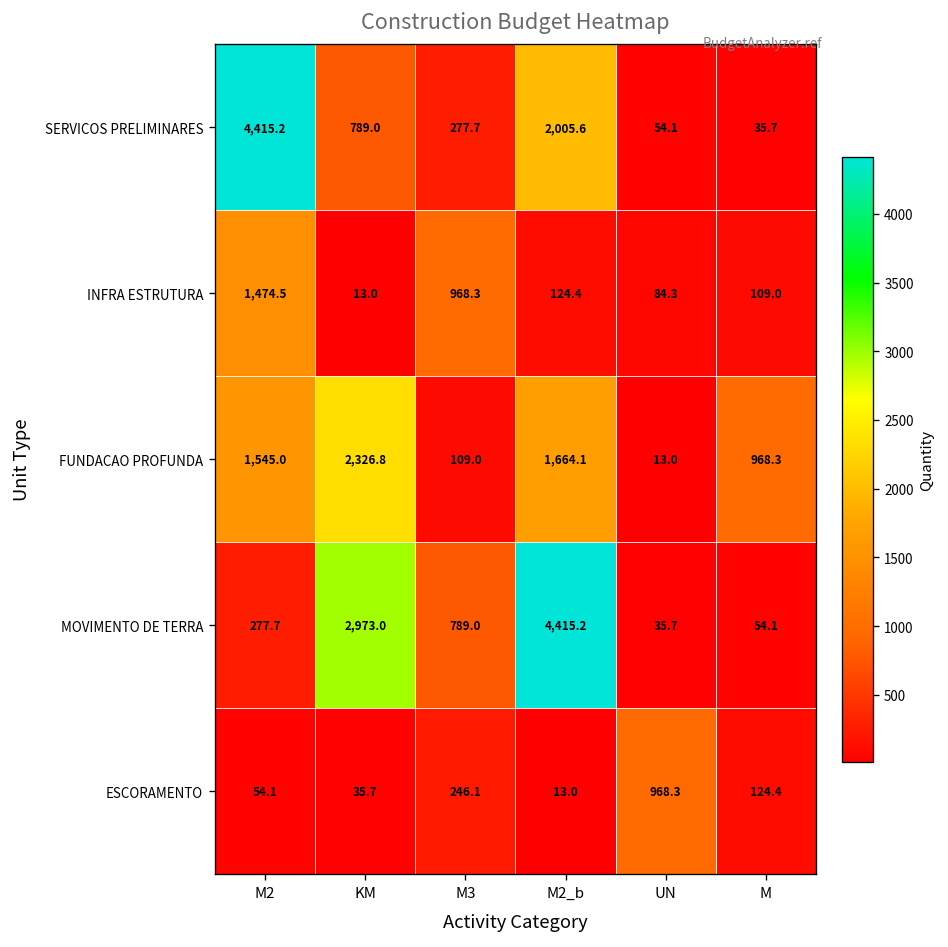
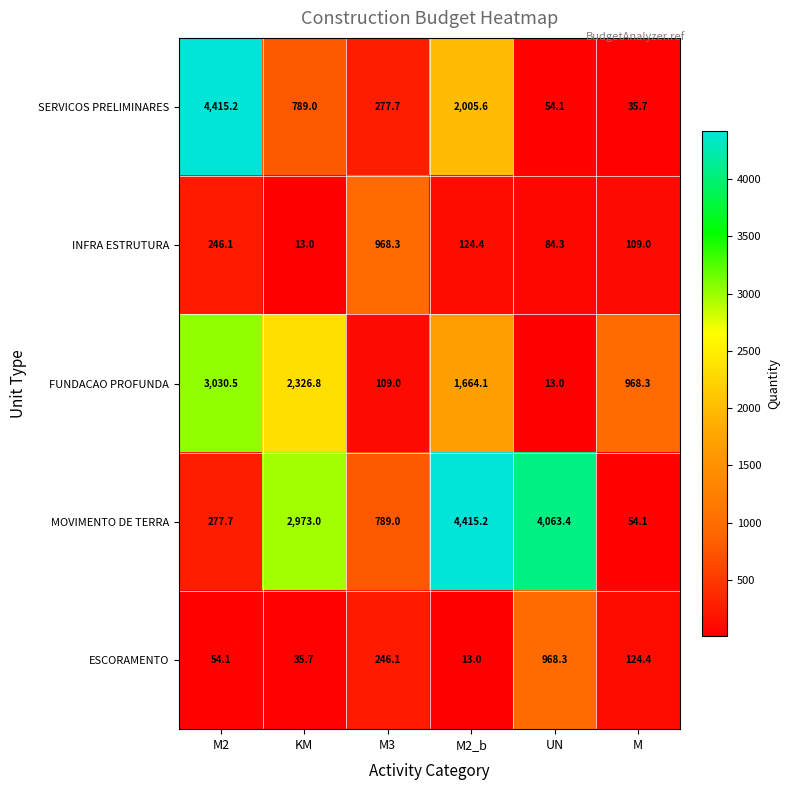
  {
    "SERVICOS PRELIMINARES": {
      "M2": "4,415.2",
      "KM": "789.0",
      "M3": "277.7",
      "M2_b": "2,005.6",
      "UN": "54.1",
      "M": "35.7"
    },
    "INFRA ESTRUTURA": {
-     "M2": "1,474.5",
+     "M2": "246.1",
      "KM": "13.0",
      "M3": "968.3",
      "M2_b": "124.4",
      "UN": "84.3",
      "M": "109.0"
    },
    "FUNDACAO PROFUNDA": {
-     "M2": "1,545.0",
+     "M2": "3,030.5",
      "KM": "2,326.8",
      "M3": "109.0",
      "M2_b": "1,664.1",
      "UN": "13.0",
      "M": "968.3"
    },
    "MOVIMENTO DE TERRA": {
      "M2": "277.7",
      "KM": "2,973.0",
      "M3": "789.0",
      "M2_b": "4,415.2",
-     "UN": "35.7",
+     "UN": "4,063.4",
      "M": "54.1"
    },
    "ESCORAMENTO": {
      "M2": "54.1",
      "KM": "35.7",
      "M3": "246.1",
      "M2_b": "13.0",
      "UN": "968.3",
      "M": "124.4"
    }
  }
